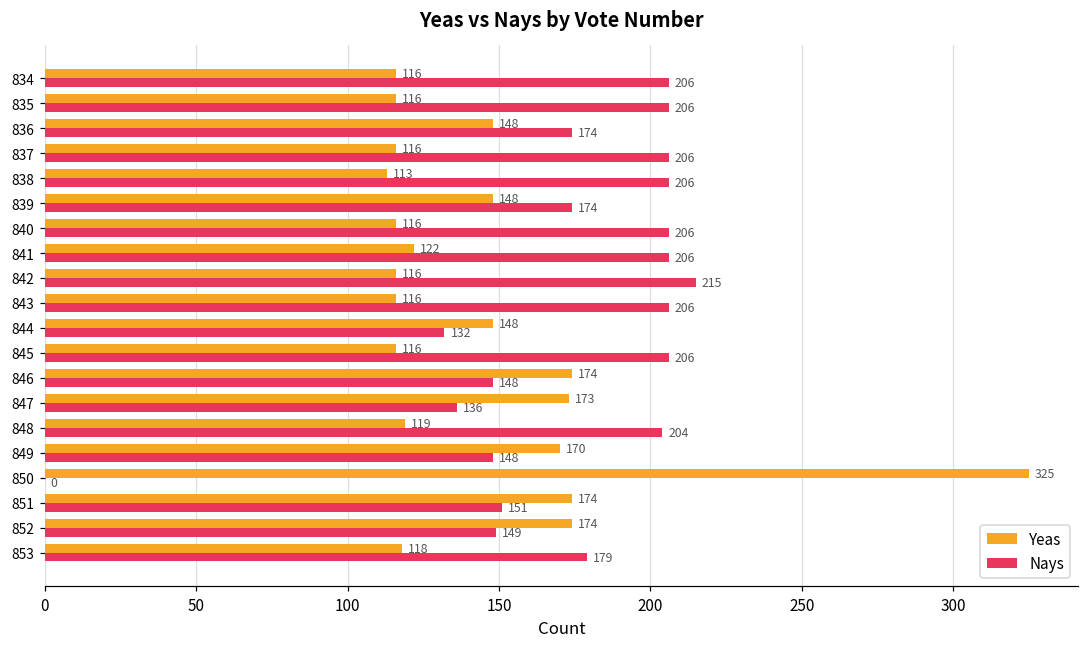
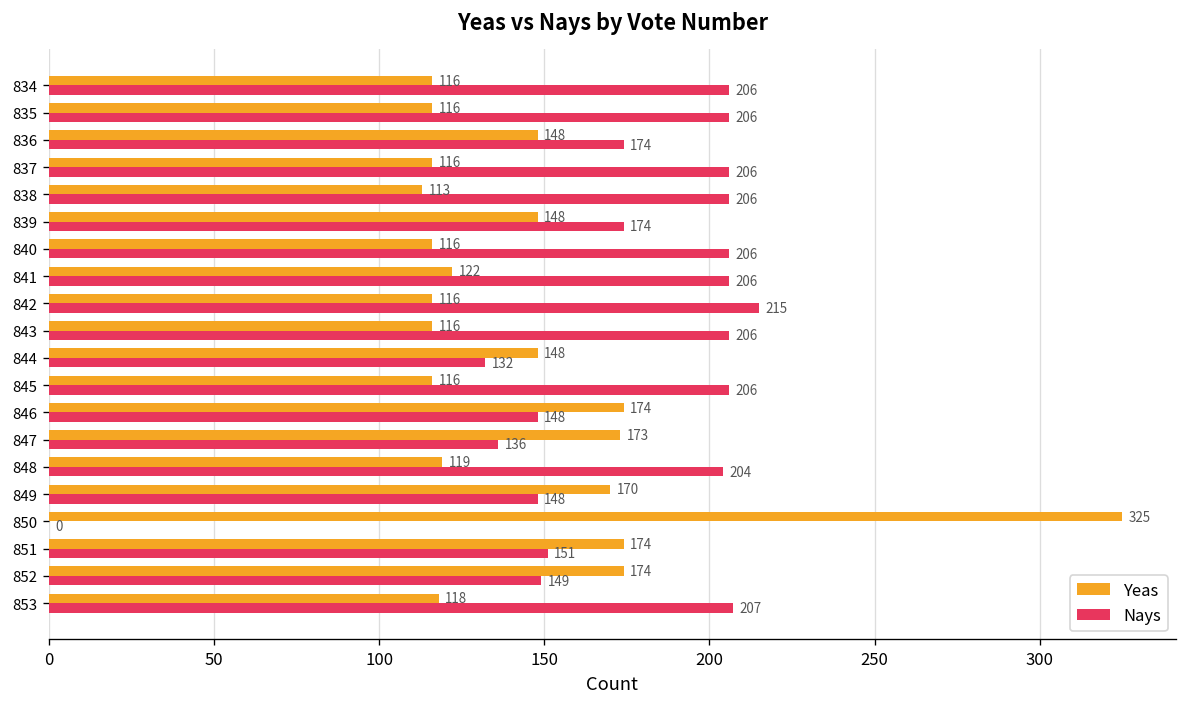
  {
    "Yeas": {
      "834": 116,
      "835": 116,
      "836": 148,
      "837": 116,
      "838": 113,
      "839": 148,
      "840": 116,
      "841": 122,
      "842": 116,
      "843": 116,
      "844": 148,
      "845": 116,
      "846": 174,
      "847": 173,
      "848": 119,
      "849": 170,
      "850": 325,
      "851": 174,
      "852": 174,
      "853": 118
    },
    "Nays": {
      "834": 206,
      "835": 206,
      "836": 174,
      "837": 206,
      "838": 206,
      "839": 174,
      "840": 206,
      "841": 206,
      "842": 215,
      "843": 206,
      "844": 132,
      "845": 206,
      "846": 148,
      "847": 136,
      "848": 204,
      "849": 148,
      "850": 0,
      "851": 151,
      "852": 149,
-     "853": 179
+     "853": 207
    }
  }
